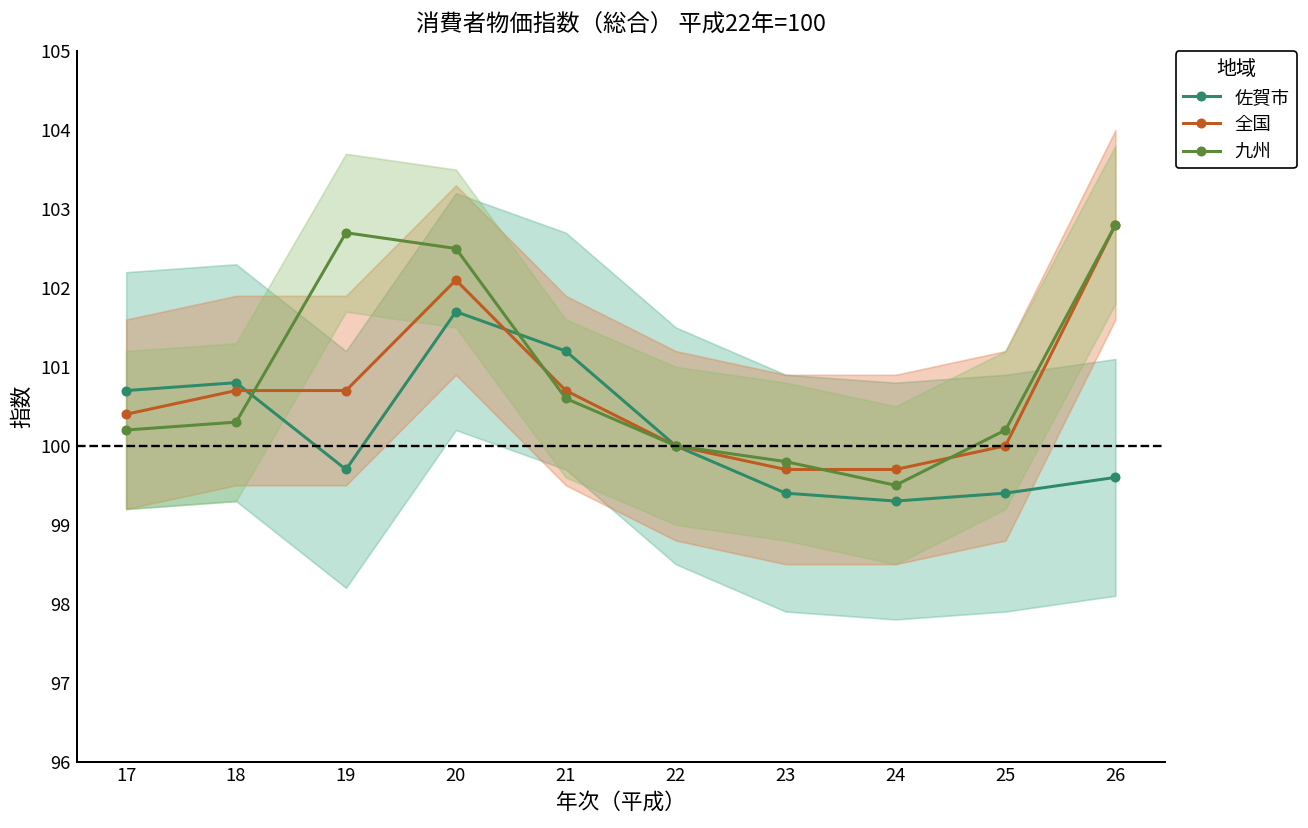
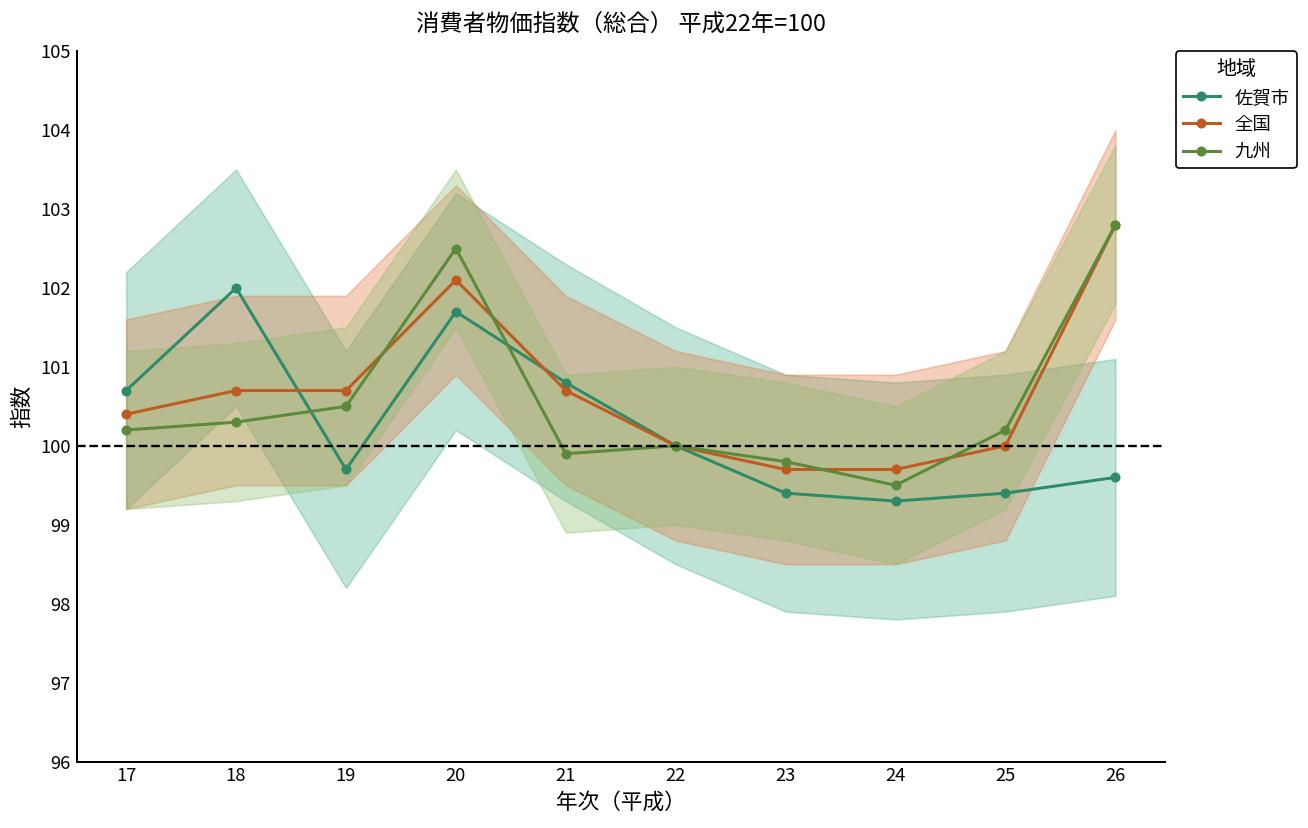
  {
    "佐賀市": {
      "17": 100.7,
-     "18": 100.8,
+     "18": 102.0,
      "19": 99.7,
      "20": 101.7,
-     "21": 101.2,
+     "21": 100.8,
      "23": 99.4,
      "24": 99.3,
      "25": 99.4,
      "26": 99.6
    },
    "九州": {
      "17": 100.2,
      "18": 100.3,
-     "19": 102.7,
+     "19": 100.5,
      "20": 102.5,
-     "21": 100.6,
+     "21": 99.9,
      "23": 99.8,
      "24": 99.5,
      "25": 100.2
    }
  }
